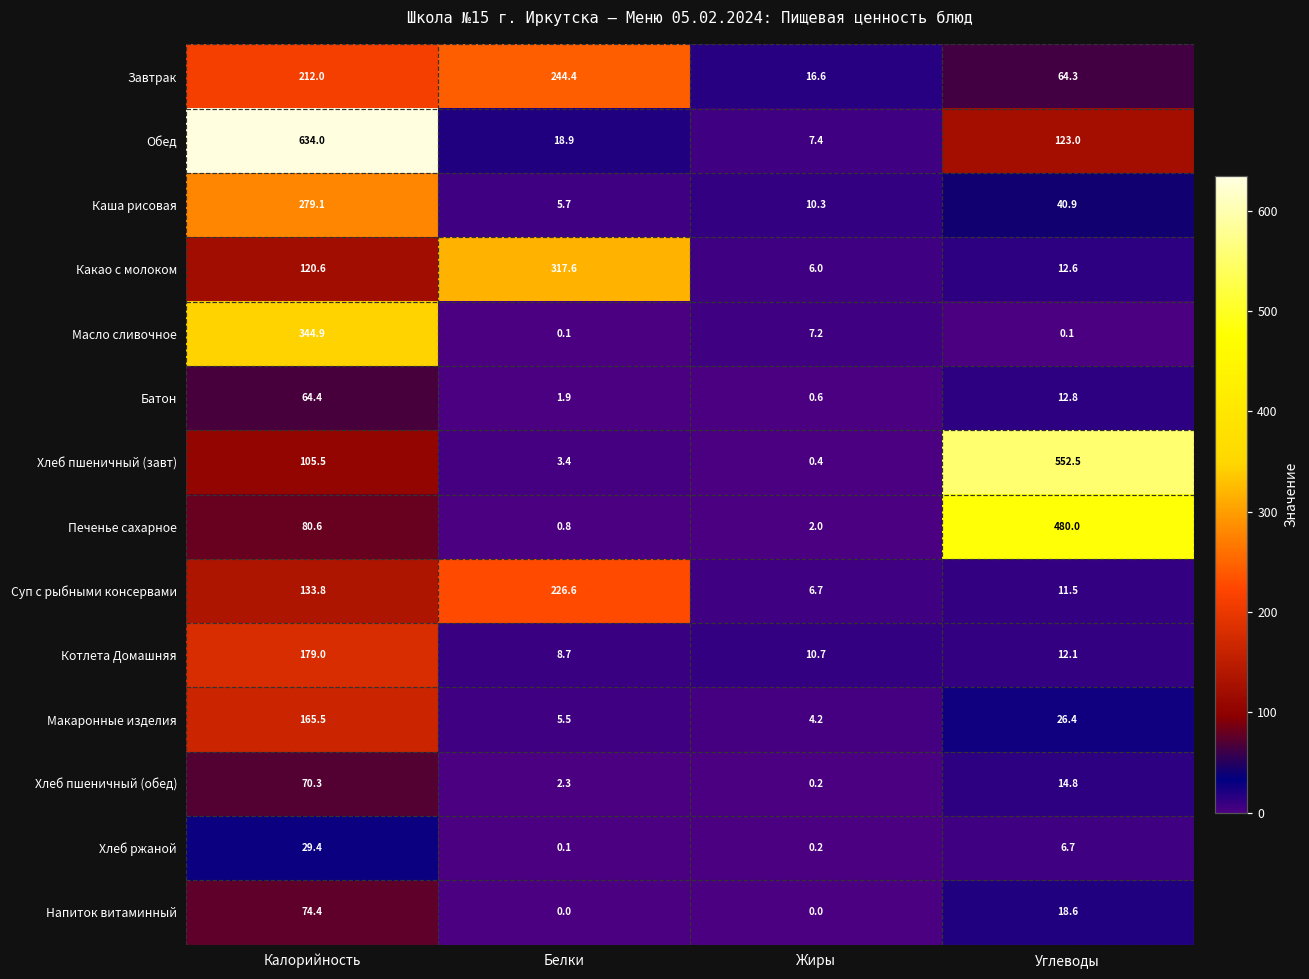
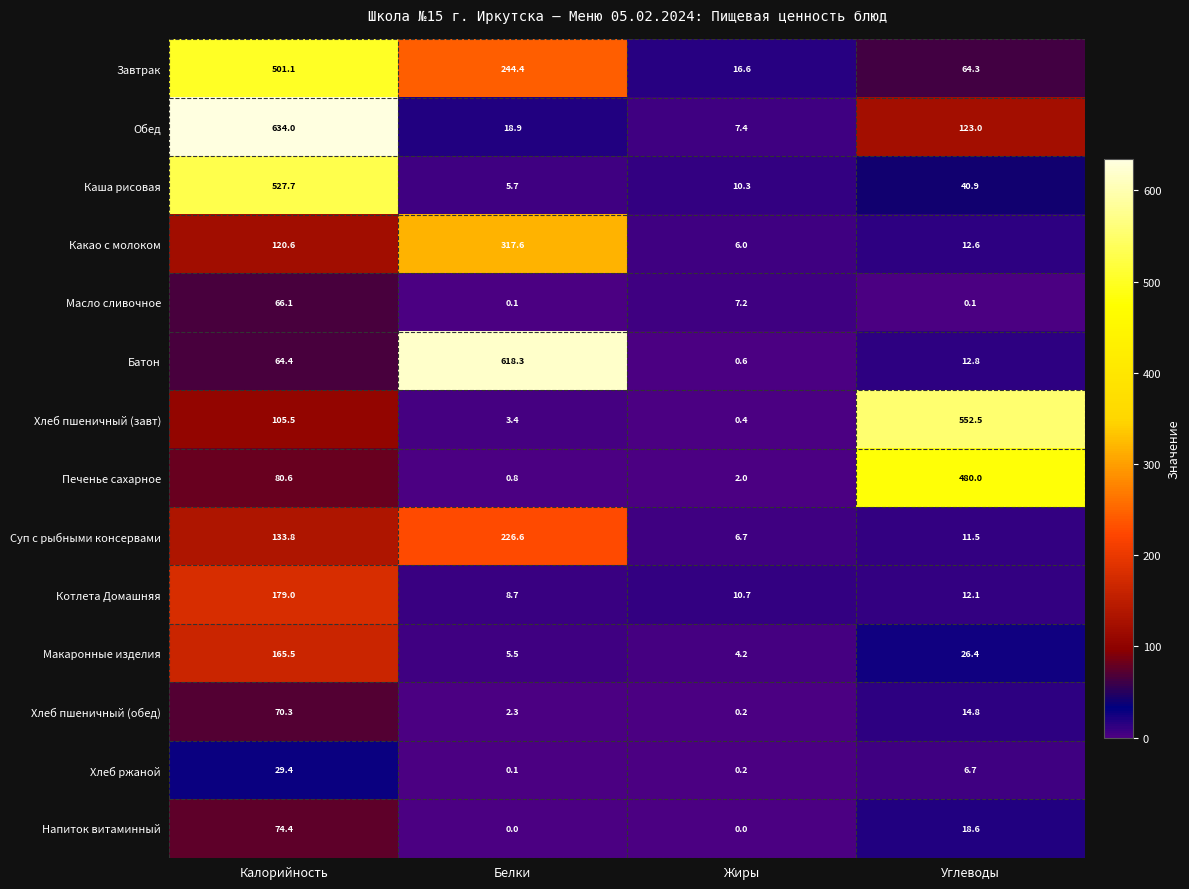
  {
    "Завтрак": {
-     "Калорийность": 212.0,
+     "Калорийность": 501.1,
      "Белки": 244.4,
      "Жиры": 16.6,
      "Углеводы": 64.3
    },
    "Обед": {
      "Калорийность": 634.0,
      "Белки": 18.9,
      "Жиры": 7.4,
      "Углеводы": 123.0
    },
    "Каша рисовая": {
-     "Калорийность": 279.1,
+     "Калорийность": 527.7,
      "Белки": 5.7,
      "Жиры": 10.3,
      "Углеводы": 40.9
    },
    "Какао с молоком": {
      "Калорийность": 120.6,
      "Белки": 317.6,
      "Жиры": 6.0,
      "Углеводы": 12.6
    },
    "Масло сливочное": {
-     "Калорийность": 344.9,
+     "Калорийность": 66.1,
      "Белки": 0.1,
      "Жиры": 7.2,
      "Углеводы": 0.1
    },
    "Батон": {
      "Калорийность": 64.4,
-     "Белки": 1.9,
+     "Белки": 618.3,
      "Жиры": 0.6,
      "Углеводы": 12.8
    },
    "Хлеб пшеничный (завт)": {
      "Калорийность": 105.5,
      "Белки": 3.4,
      "Жиры": 0.4,
      "Углеводы": 552.5
    },
    "Печенье сахарное": {
      "Калорийность": 80.6,
      "Белки": 0.8,
      "Жиры": 2.0,
      "Углеводы": 480.0
    },
    "Суп с рыбными консервами": {
      "Калорийность": 133.8,
      "Белки": 226.6,
      "Жиры": 6.7,
      "Углеводы": 11.5
    },
    "Котлета Домашняя": {
      "Калорийность": 179.0,
      "Белки": 8.7,
      "Жиры": 10.7,
      "Углеводы": 12.1
    },
    "Макаронные изделия": {
      "Калорийность": 165.5,
      "Белки": 5.5,
      "Жиры": 4.2,
      "Углеводы": 26.4
    },
    "Хлеб пшеничный (обед)": {
      "Калорийность": 70.3,
      "Белки": 2.3,
      "Жиры": 0.2,
      "Углеводы": 14.8
    },
    "Хлеб ржаной": {
      "Калорийность": 29.4,
      "Белки": 0.1,
      "Жиры": 0.2,
      "Углеводы": 6.7
    },
    "Напиток витаминный": {
      "Калорийность": 74.4,
      "Белки": 0.0,
      "Жиры": 0.0,
      "Углеводы": 18.6
    }
  }
